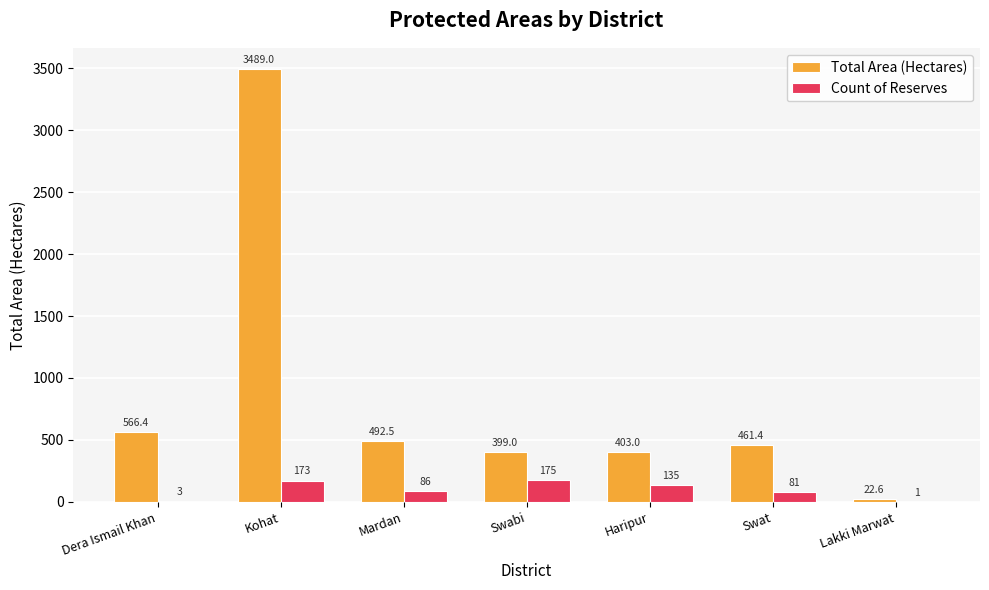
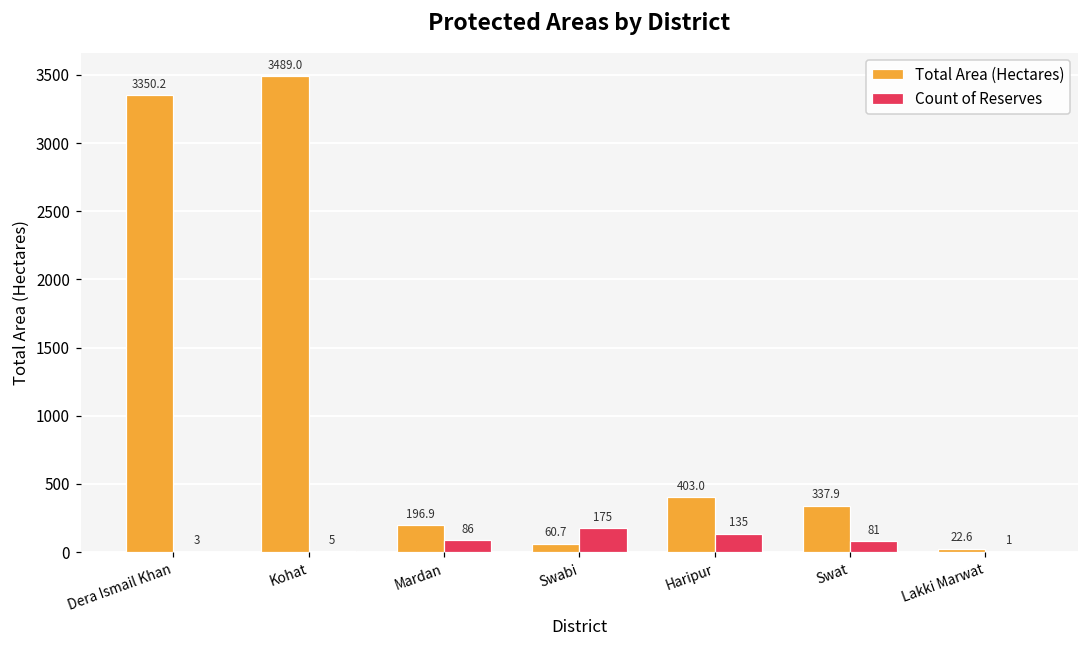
  {
    "Total Area (Hectares)": {
-     "Dera Ismail Khan": 566.4,
+     "Dera Ismail Khan": 3350.2,
      "Kohat": 3489.0,
-     "Mardan": 492.5,
-     "Swabi": 399.0,
+     "Mardan": 196.9,
+     "Swabi": 60.7,
      "Haripur": 403.0,
-     "Swat": 461.4,
+     "Swat": 337.9,
      "Lakki Marwat": 22.6
    },
    "Count of Reserves": {
      "Dera Ismail Khan": 3,
-     "Kohat": 173,
+     "Kohat": 5,
      "Mardan": 86,
      "Swabi": 175,
      "Haripur": 135,
      "Swat": 81,
      "Lakki Marwat": 1
    }
  }
